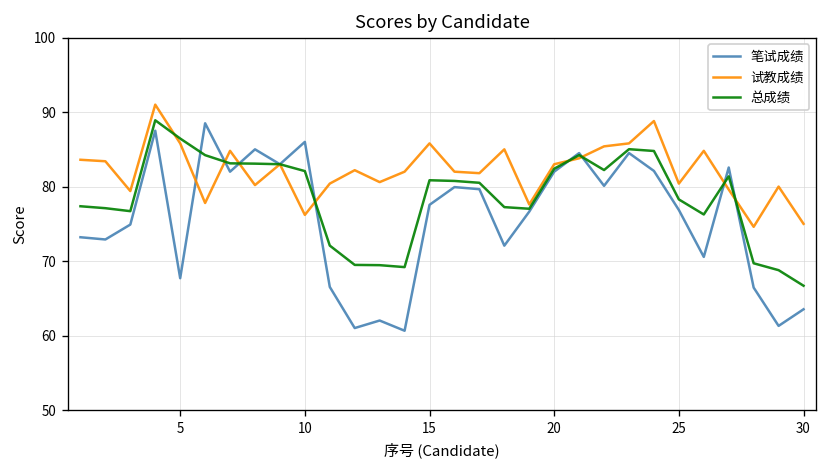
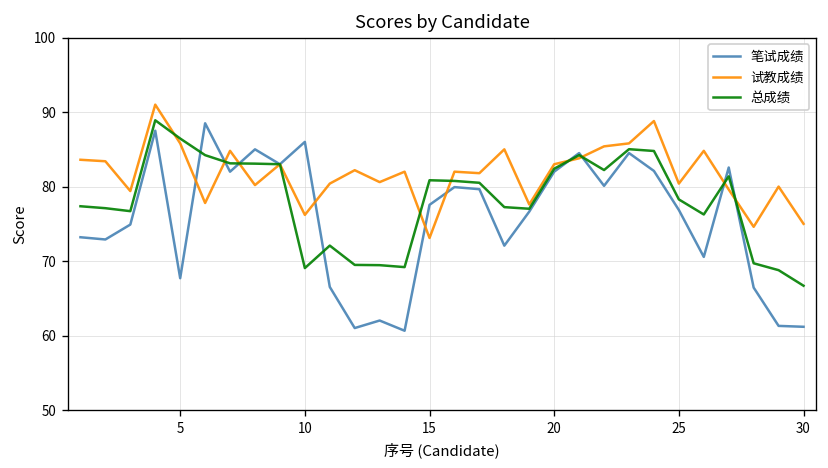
  {
    "笔试成绩": {
      "5": 68,
      "10": 86,
      "15": 78,
      "25": 77,
-     "30": 64
+     "30": 61
    },
    "试教成绩": {
      "5": 86,
      "10": 76,
-     "15": 86,
+     "15": 73,
      "20": 83,
      "25": 80,
      "30": 75
    },
    "总成绩": {
      "5": 86,
-     "10": 82,
+     "10": 69,
      "15": 81,
      "25": 78,
      "30": 67
    }
  }
